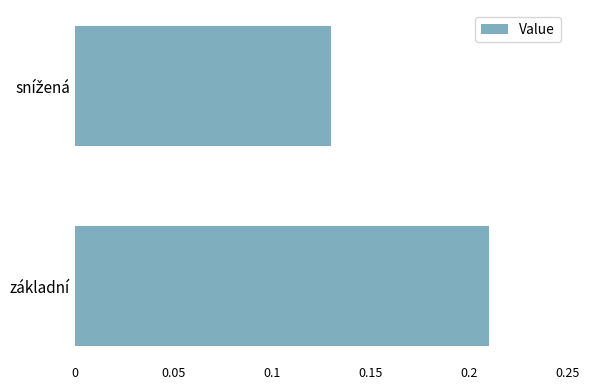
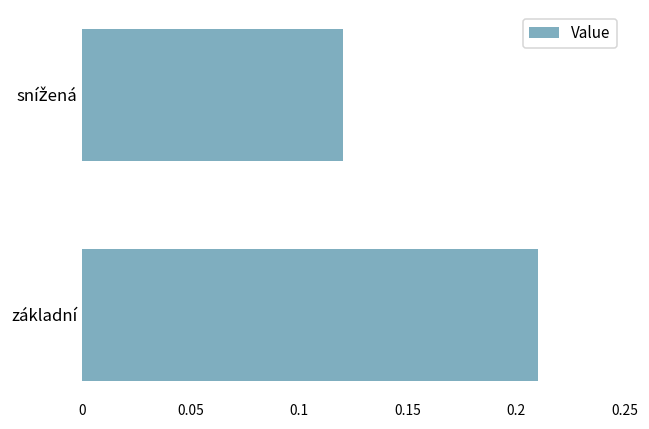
  {
-   "snížená": 0.13,
+   "snížená": 0.12,
    "základní": 0.21
  }
